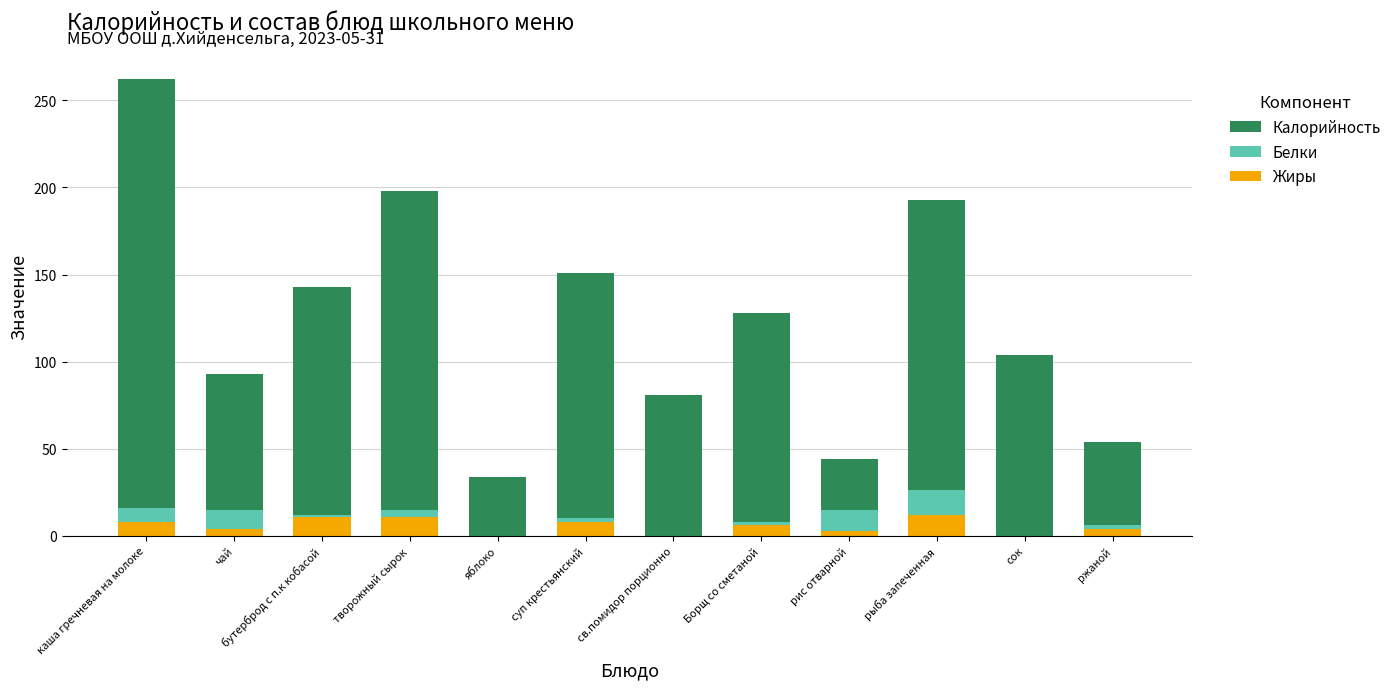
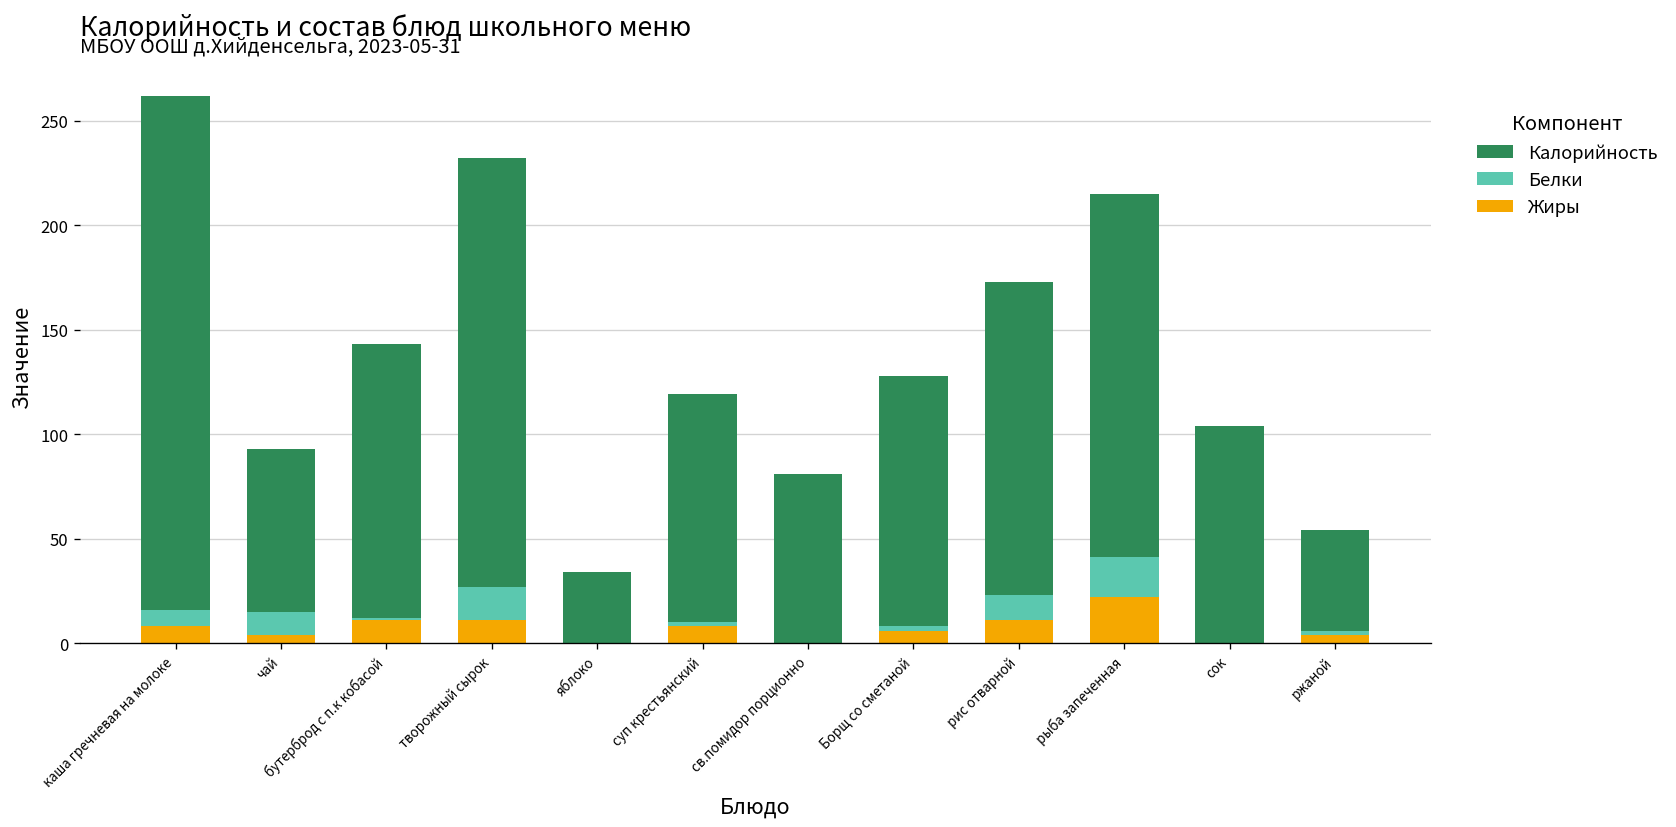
  {
    "Жиры": {
      "каша гречневая на молоке": 8,
      "чай": 4,
      "бутерброд с п.к кобасой": 11,
      "творожный сырок": 11,
      "яблоко": 0,
      "суп крестьянский": 8,
      "св.помидор порционно": 0,
      "Борщ со сметаной": 6,
-     "рис отварной": 3,
-     "рыба запеченная": 12,
+     "рис отварной": 11,
+     "рыба запеченная": 22,
      "сок": 0,
      "ржаной": 4
    },
    "Белки": {
      "каша гречневая на молоке": 8,
      "чай": 11,
-     "творожный сырок": 4,
+     "творожный сырок": 16,
      "яблоко": 0,
      "суп крестьянский": 2,
      "св.помидор порционно": 0,
      "Борщ со сметаной": 2,
      "рис отварной": 12,
-     "рыба запеченная": 14,
+     "рыба запеченная": 19,
      "сок": 0,
      "ржаной": 2
    },
    "Калорийность": {
      "каша гречневая на молоке": 246,
      "чай": 78,
      "бутерброд с п.к кобасой": 131,
-     "творожный сырок": 183,
+     "творожный сырок": 205,
      "яблоко": 34,
-     "суп крестьянский": 141,
+     "суп крестьянский": 109,
      "св.помидор порционно": 81,
      "Борщ со сметаной": 120,
-     "рис отварной": 29,
-     "рыба запеченная": 167,
+     "рис отварной": 150,
+     "рыба запеченная": 174,
      "сок": 104,
      "ржаной": 48
    }
  }
